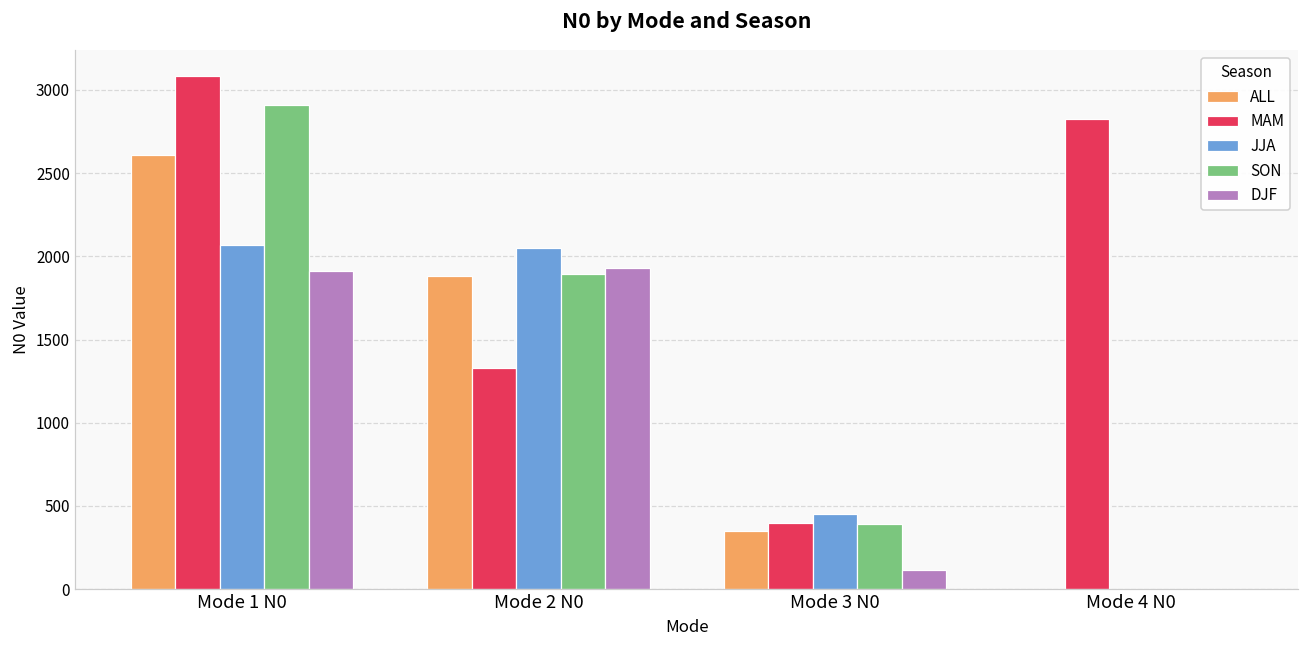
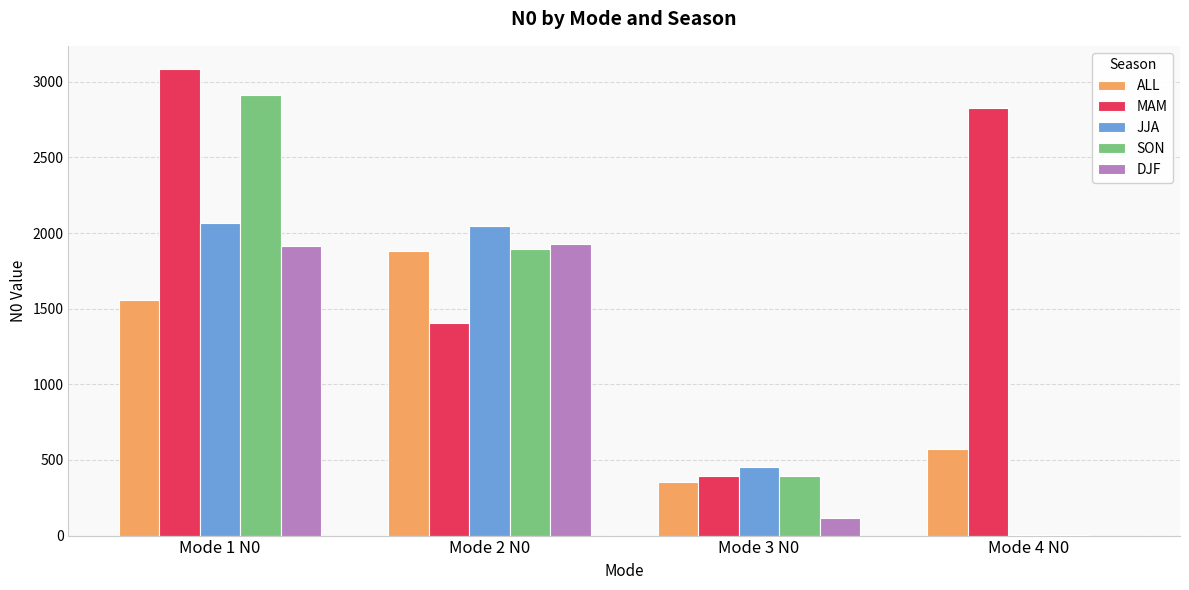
  {
    "ALL": {
-     "Mode 1 N0": 2610,
+     "Mode 1 N0": 1560,
      "Mode 2 N0": 1880,
      "Mode 3 N0": 350,
-     "Mode 4 N0": 0
+     "Mode 4 N0": 570
    },
    "MAM": {
      "Mode 1 N0": 3080,
-     "Mode 2 N0": 1330,
+     "Mode 2 N0": 1410,
      "Mode 3 N0": 400,
      "Mode 4 N0": 2830
    },
    "JJA": {
      "Mode 1 N0": 2070,
      "Mode 2 N0": 2050,
      "Mode 3 N0": 450
    },
    "SON": {
      "Mode 1 N0": 2910,
      "Mode 2 N0": 1900,
      "Mode 3 N0": 390
    },
    "DJF": {
      "Mode 1 N0": 1910,
      "Mode 2 N0": 1930,
      "Mode 3 N0": 120
    }
  }
